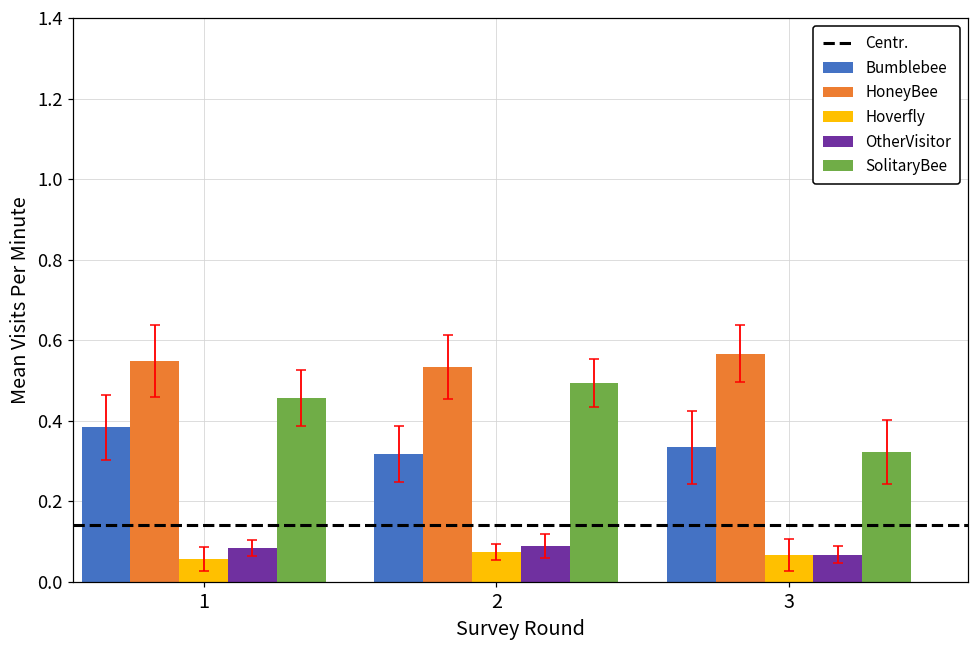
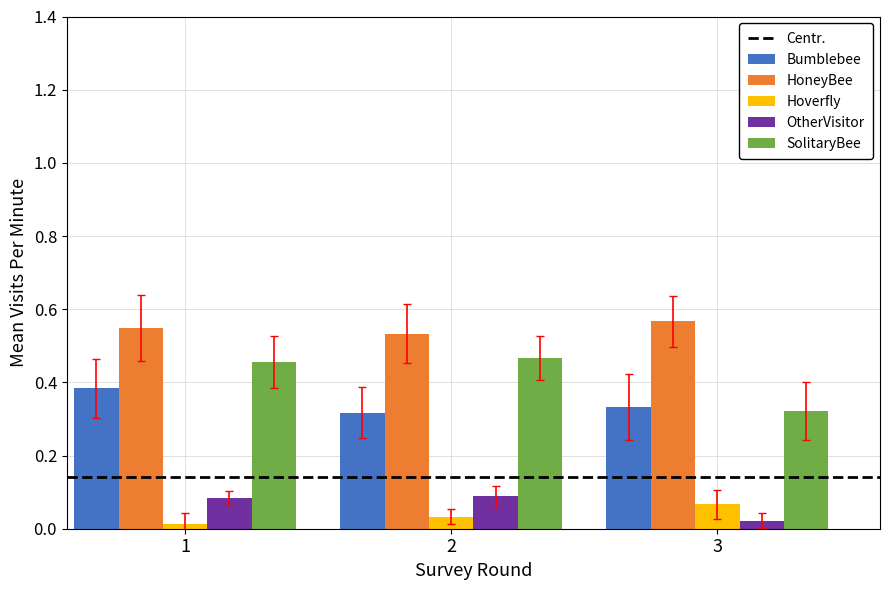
  {
    "HoneyBee": {
      "1": 0.55,
      "2": 0.53,
      "3": 0.57
    },
    "Hoverfly": {
-     "1": 0.06,
-     "2": 0.07,
+     "1": 0.01,
+     "2": 0.03,
      "3": 0.07
    },
    "OtherVisitor": {
      "1": 0.08,
      "2": 0.09,
-     "3": 0.07
+     "3": 0.02
    },
    "SolitaryBee": {
      "1": 0.46,
-     "2": 0.49,
+     "2": 0.47,
      "3": 0.32
    }
  }
